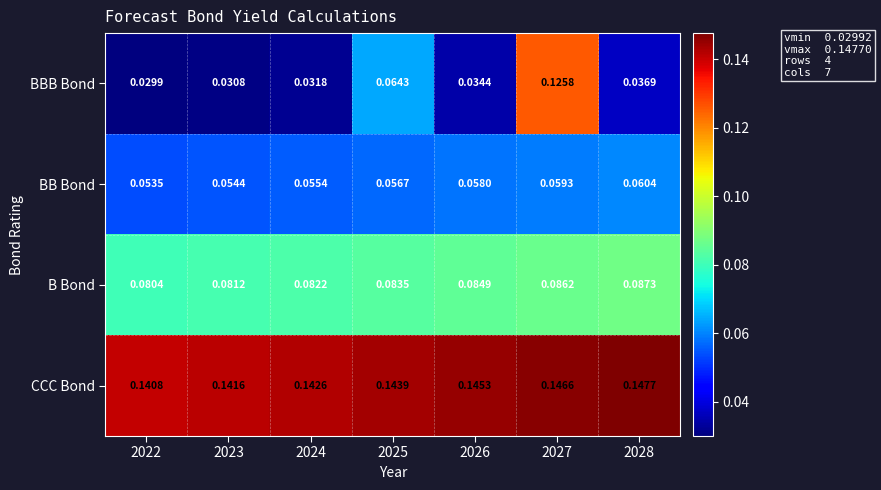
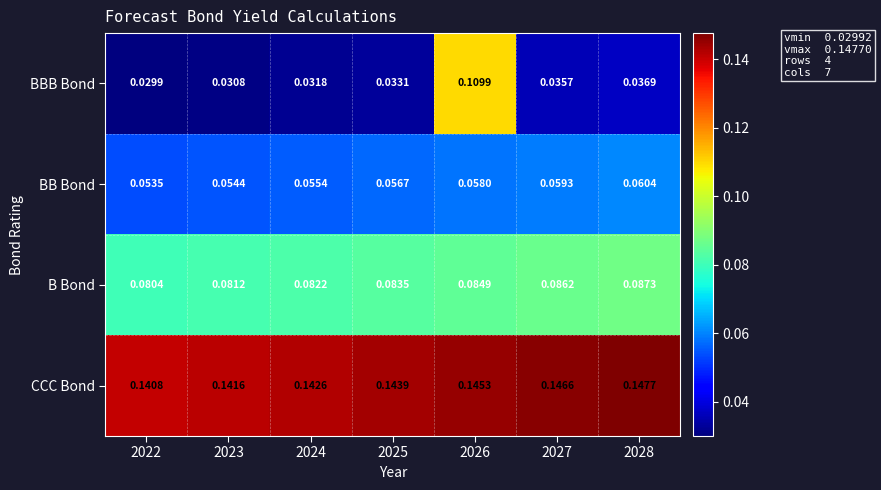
  {
    "BBB Bond": {
      "2022": 0.0299,
      "2023": 0.0308,
      "2024": 0.0318,
-     "2025": 0.0643,
-     "2026": 0.0344,
-     "2027": 0.1258,
+     "2025": 0.0331,
+     "2026": 0.1099,
+     "2027": 0.0357,
      "2028": 0.0369
    },
    "BB Bond": {
      "2022": 0.0535,
      "2023": 0.0544,
      "2024": 0.0554,
      "2025": 0.0567,
      "2026": 0.0580,
      "2027": 0.0593,
      "2028": 0.0604
    },
    "B Bond": {
      "2022": 0.0804,
      "2023": 0.0812,
      "2024": 0.0822,
      "2025": 0.0835,
      "2026": 0.0849,
      "2027": 0.0862,
      "2028": 0.0873
    },
    "CCC Bond": {
      "2022": 0.1408,
      "2023": 0.1416,
      "2024": 0.1426,
      "2025": 0.1439,
      "2026": 0.1453,
      "2027": 0.1466,
      "2028": 0.1477
    }
  }
